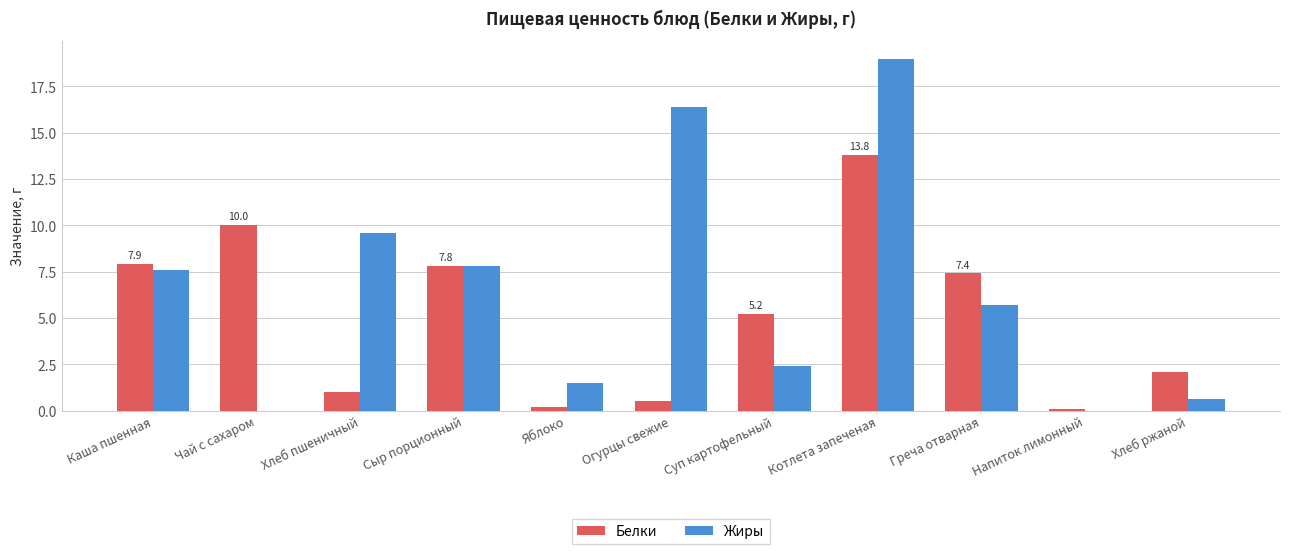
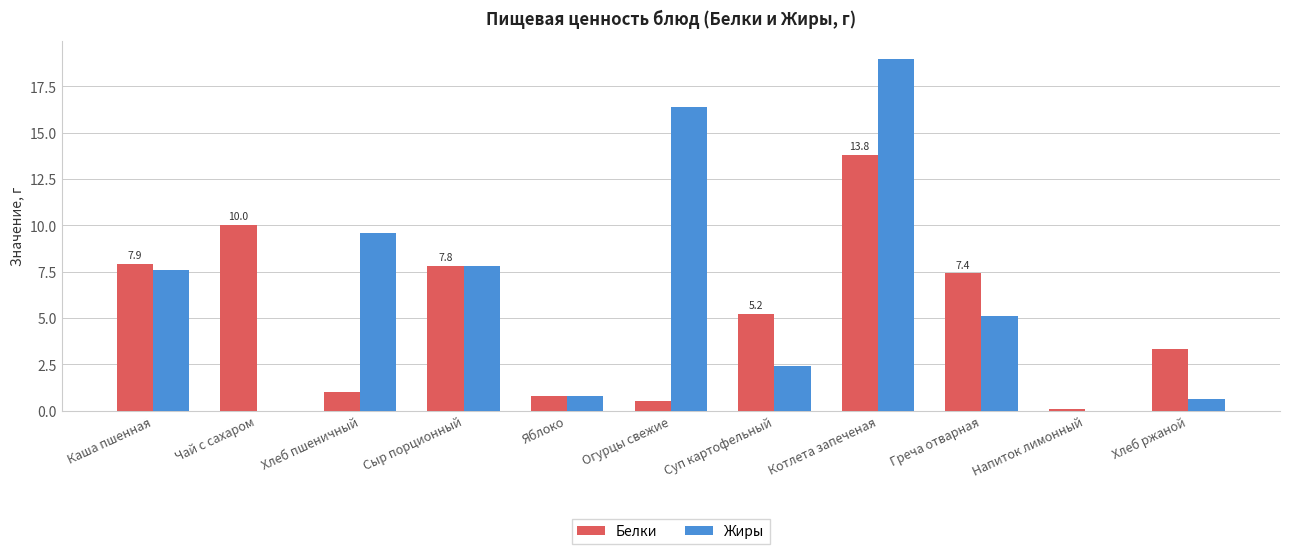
  {
    "Белки": {
      "Хлеб пшеничный": 1.0,
-     "Яблоко": 0.2,
+     "Яблоко": 0.8,
      "Огурцы свежие": 0.5,
-     "Хлеб ржаной": 2.1
+     "Хлеб ржаной": 3.3
    },
    "Жиры": {
      "Каша пшенная": 7.6,
      "Чай с сахаром": 0.0,
      "Хлеб пшеничный": 9.6,
-     "Яблоко": 1.5,
+     "Яблоко": 0.8,
      "Огурцы свежие": 16.4,
      "Суп картофельный": 2.4,
      "Котлета запеченая": 19.0,
-     "Греча отварная": 5.7,
+     "Греча отварная": 5.1,
      "Напиток лимонный": 0.0,
      "Хлеб ржаной": 0.6
    }
  }
